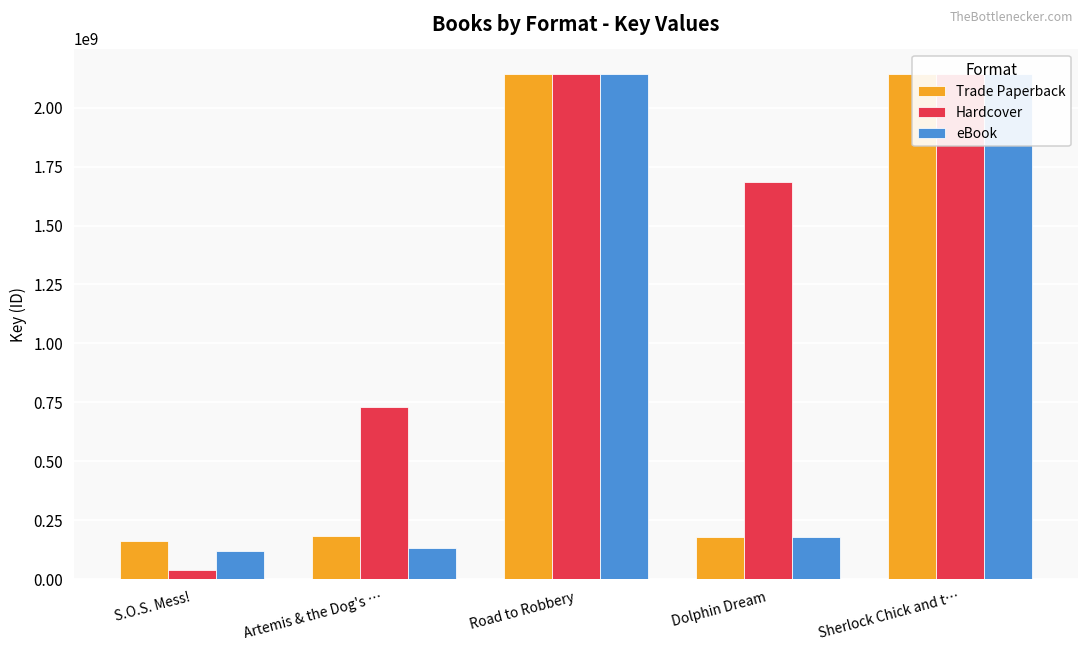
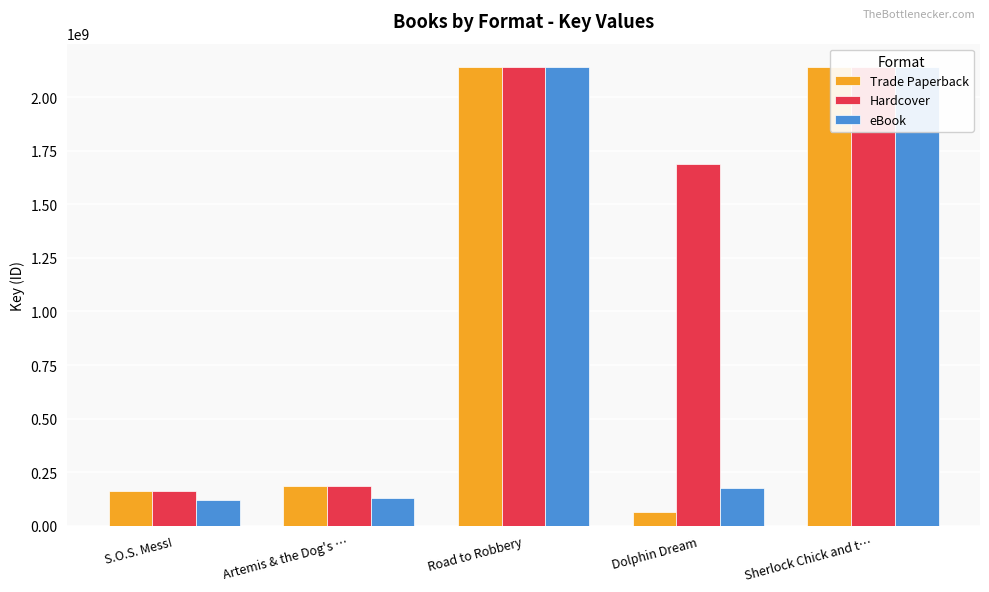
  {
    "Trade Paperback": {
      "S.O.S. Mess!": 160000000,
      "Artemis & the Dog's …": 180000000,
      "Road to Robbery": 2140000000,
-     "Dolphin Dream": 180000000,
+     "Dolphin Dream": 60000000,
      "Sherlock Chick and t…": 2140000000
    },
    "Hardcover": {
-     "S.O.S. Mess!": 40000000,
-     "Artemis & the Dog's …": 730000000,
+     "S.O.S. Mess!": 160000000,
+     "Artemis & the Dog's …": 180000000,
      "Road to Robbery": 2140000000,
      "Dolphin Dream": 1690000000
    },
    "eBook": {
      "S.O.S. Mess!": 120000000,
      "Artemis & the Dog's …": 130000000,
      "Road to Robbery": 2140000000,
      "Dolphin Dream": 180000000
    }
  }
